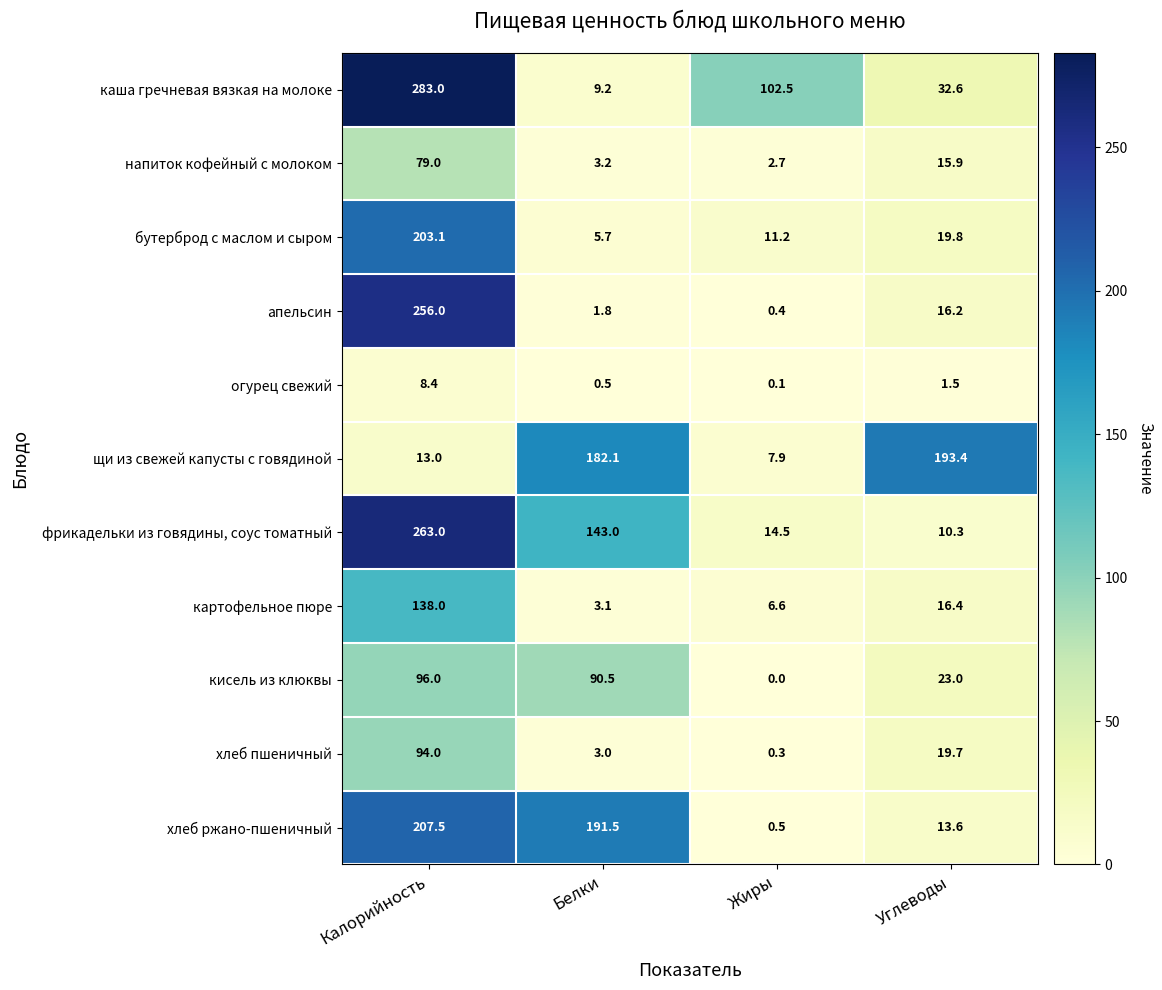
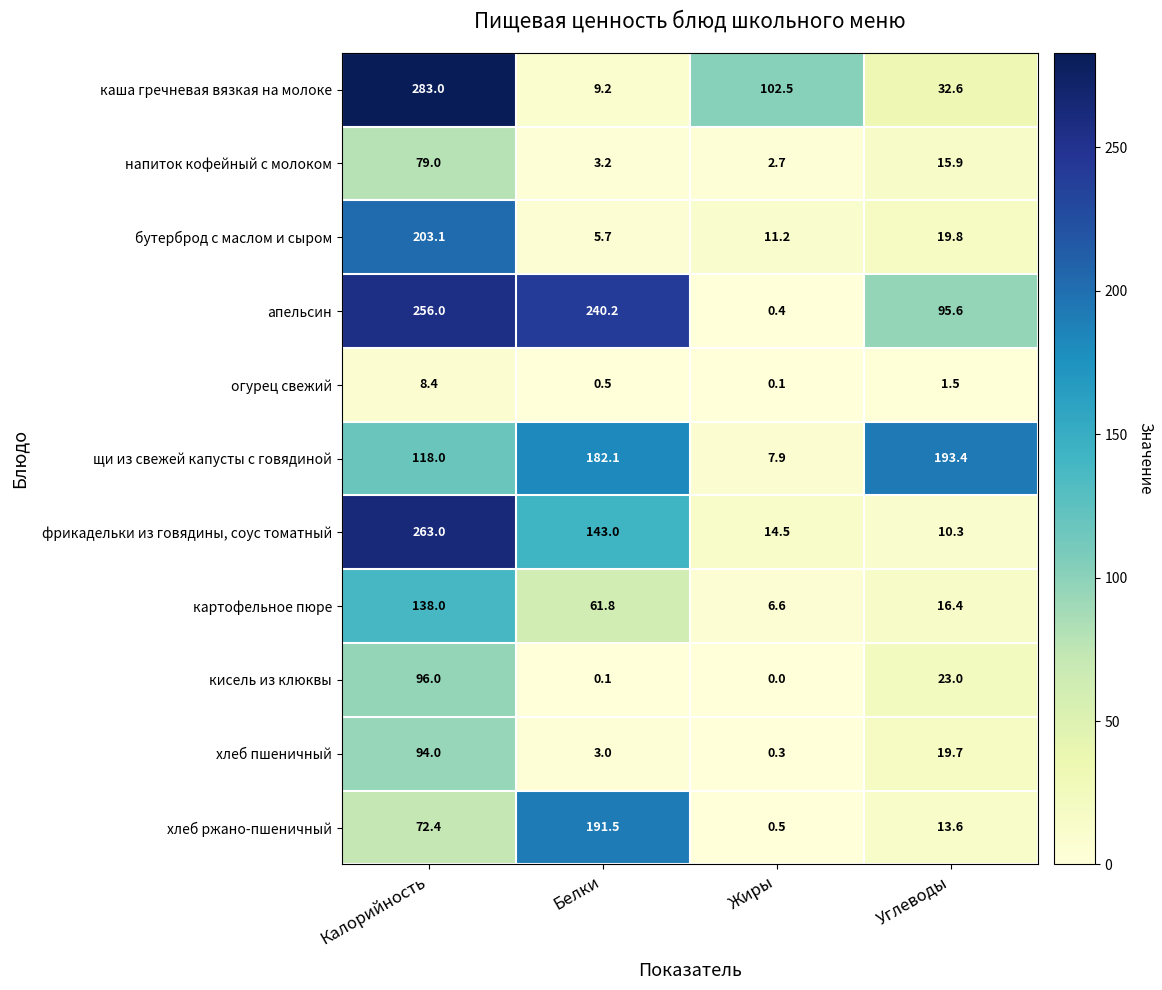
  {
    "каша гречневая вязкая на молоке": {
      "Калорийность": 283.0,
      "Белки": 9.2,
      "Жиры": 102.5,
      "Углеводы": 32.6
    },
    "напиток кофейный с молоком": {
      "Калорийность": 79.0,
      "Белки": 3.2,
      "Жиры": 2.7,
      "Углеводы": 15.9
    },
    "бутерброд с маслом и сыром": {
      "Калорийность": 203.1,
      "Белки": 5.7,
      "Жиры": 11.2,
      "Углеводы": 19.8
    },
    "апельсин": {
      "Калорийность": 256.0,
-     "Белки": 1.8,
+     "Белки": 240.2,
      "Жиры": 0.4,
-     "Углеводы": 16.2
+     "Углеводы": 95.6
    },
    "огурец свежий": {
      "Калорийность": 8.4,
      "Белки": 0.5,
      "Жиры": 0.1,
      "Углеводы": 1.5
    },
    "щи из свежей капусты с говядиной": {
-     "Калорийность": 13.0,
+     "Калорийность": 118.0,
      "Белки": 182.1,
      "Жиры": 7.9,
      "Углеводы": 193.4
    },
    "фрикадельки из говядины, соус томатный": {
      "Калорийность": 263.0,
      "Белки": 143.0,
      "Жиры": 14.5,
      "Углеводы": 10.3
    },
    "картофельное пюре": {
      "Калорийность": 138.0,
-     "Белки": 3.1,
+     "Белки": 61.8,
      "Жиры": 6.6,
      "Углеводы": 16.4
    },
    "кисель из клюквы": {
      "Калорийность": 96.0,
-     "Белки": 90.5,
+     "Белки": 0.1,
      "Жиры": 0.0,
      "Углеводы": 23.0
    },
    "хлеб пшеничный": {
      "Калорийность": 94.0,
      "Белки": 3.0,
      "Жиры": 0.3,
      "Углеводы": 19.7
    },
    "хлеб ржано-пшеничный": {
-     "Калорийность": 207.5,
+     "Калорийность": 72.4,
      "Белки": 191.5,
      "Жиры": 0.5,
      "Углеводы": 13.6
    }
  }
